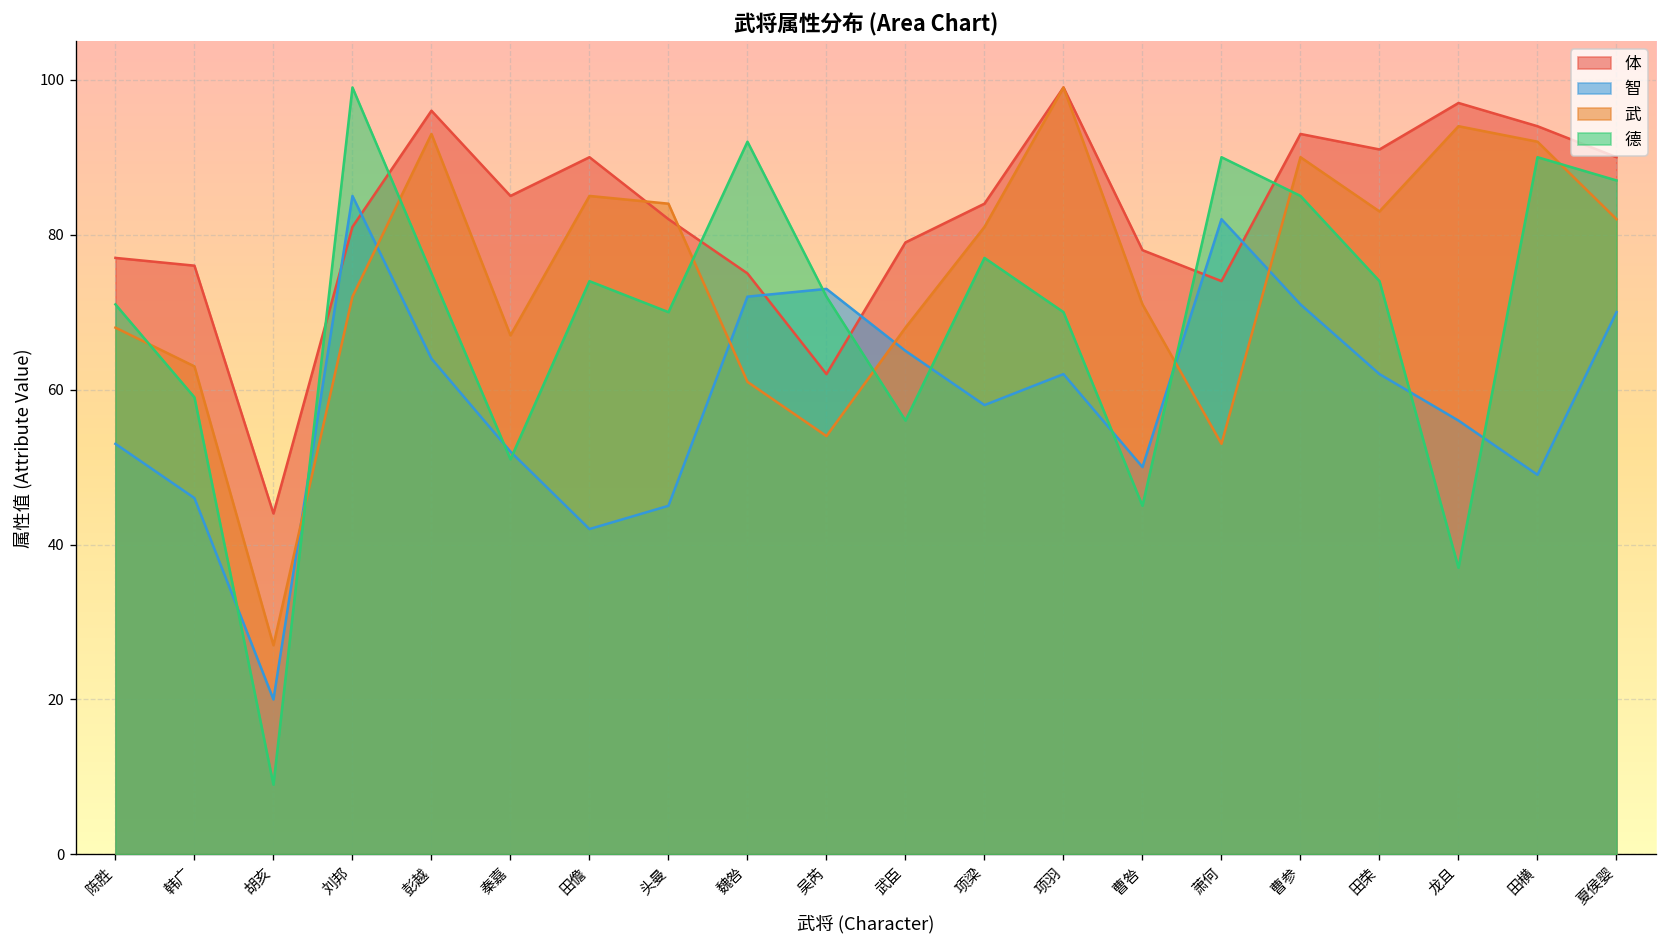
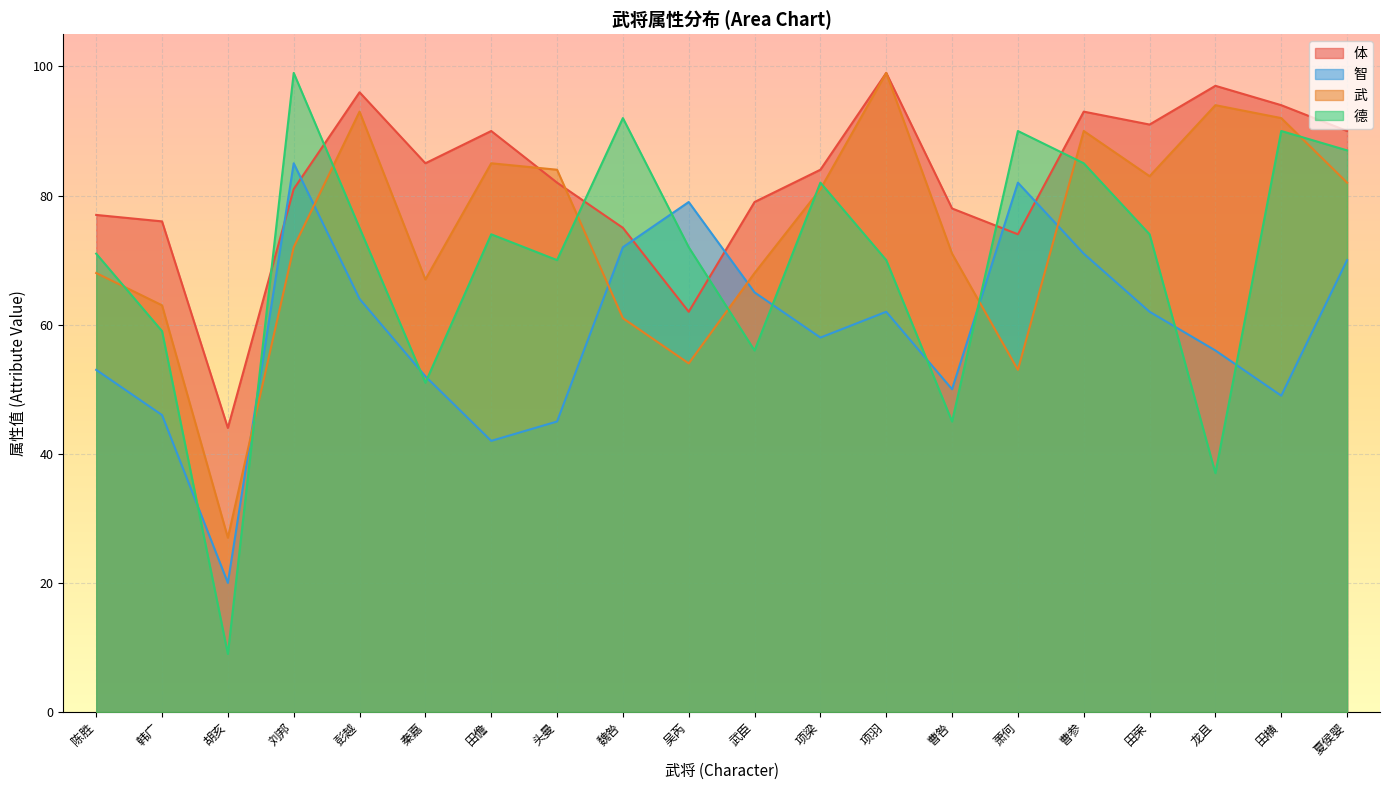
  {
    "智": {
      "陈胜": 53,
      "韩广": 46,
      "胡亥": 20,
      "刘邦": 85,
      "彭越": 64,
      "秦嘉": 52,
      "田儋": 42,
      "头曼": 45,
      "魏咎": 72,
-     "吴芮": 73,
+     "吴芮": 79,
      "武臣": 65,
      "项梁": 58,
      "项羽": 62,
      "曹咎": 50,
      "萧何": 82,
      "曹参": 71,
      "田荣": 62,
      "龙且": 56,
      "田横": 49,
      "夏侯婴": 70
    },
    "德": {
      "陈胜": 71,
      "韩广": 59,
      "胡亥": 9,
      "刘邦": 99,
      "彭越": 75,
      "秦嘉": 51,
      "田儋": 74,
      "头曼": 70,
      "魏咎": 92,
      "吴芮": 72,
      "武臣": 56,
-     "项梁": 77,
+     "项梁": 82,
      "项羽": 70,
      "曹咎": 45,
      "萧何": 90,
      "曹参": 85,
      "田荣": 74,
      "龙且": 37,
      "田横": 90,
      "夏侯婴": 87
    }
  }
